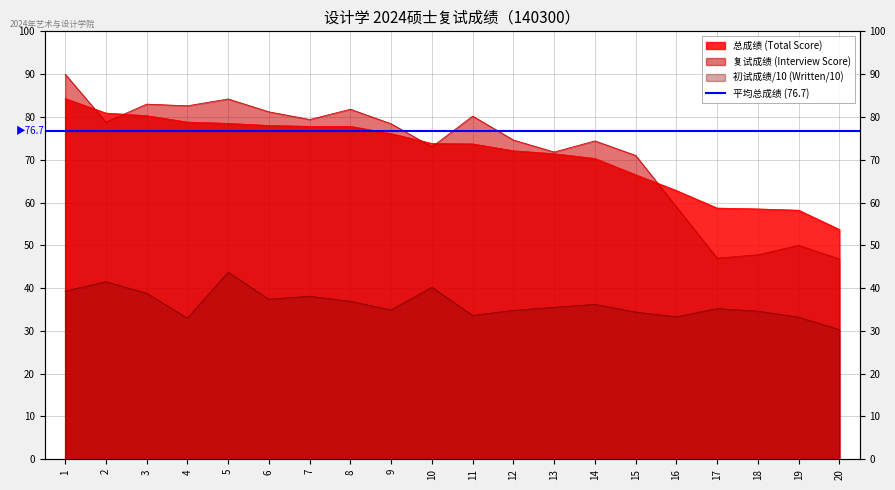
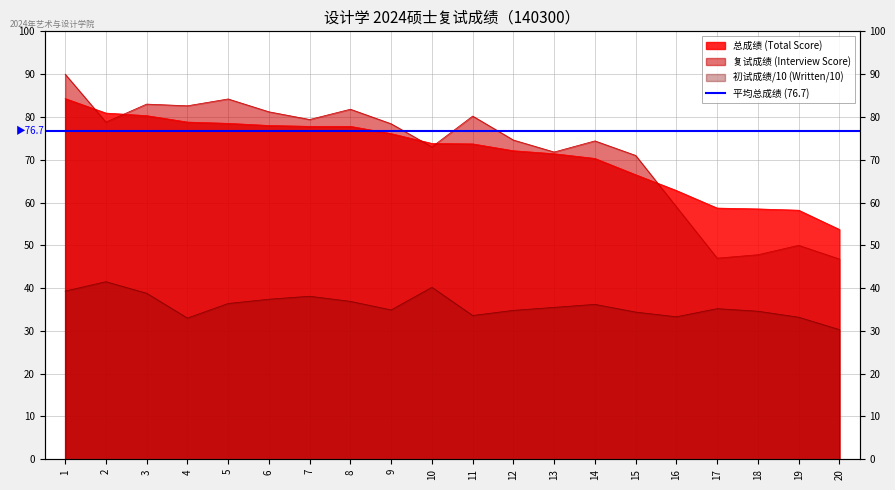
  {
    "初试成绩/10 (Written/10)": {
      "1": 39,
      "2": 42,
      "3": 39,
      "4": 33,
-     "5": 44,
+     "5": 36,
      "6": 37,
      "7": 38,
      "8": 37,
      "9": 35,
      "10": 40,
      "11": 34,
      "12": 35,
      "13": 36,
      "14": 36,
      "15": 34,
      "16": 33,
      "17": 35,
      "18": 35,
      "19": 33,
      "20": 30
    }
  }
